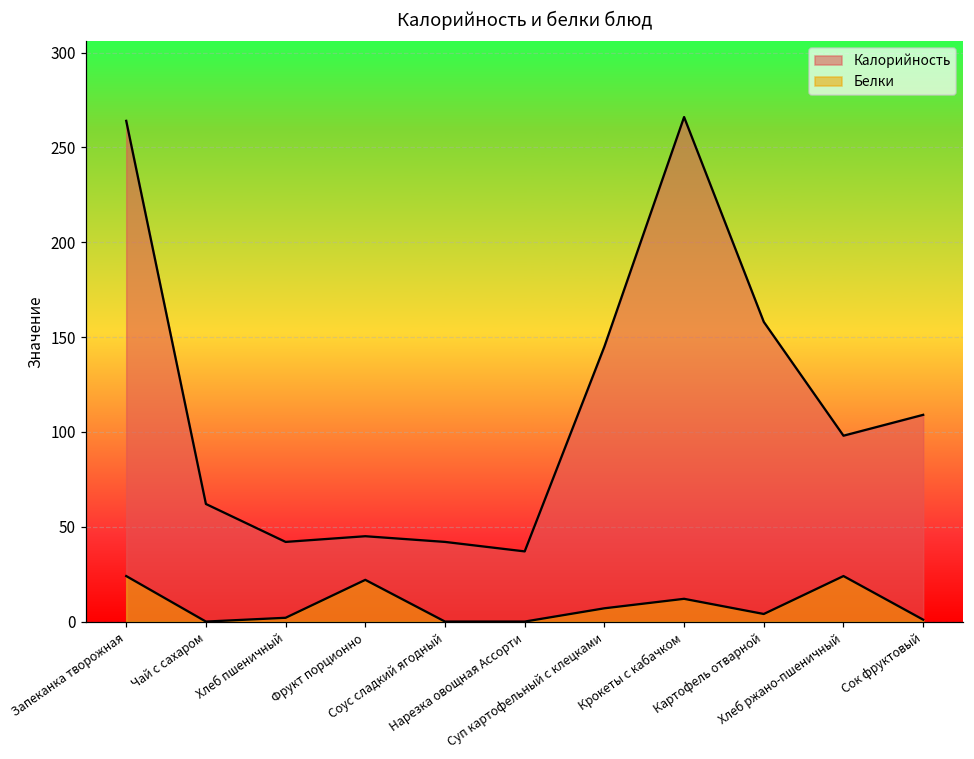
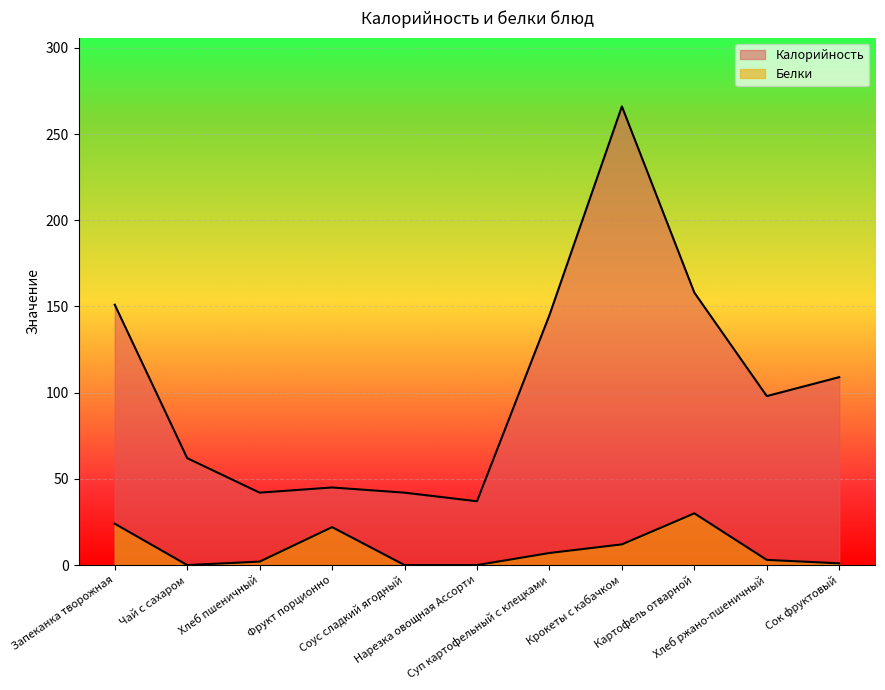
  {
    "Калорийность": {
-     "Запеканка творожная": 264,
+     "Запеканка творожная": 151,
      "Чай с сахаром": 62,
      "Хлеб пшеничный": 42,
      "Фрукт порционно": 45,
      "Соус сладкий ягодный": 42,
      "Нарезка овощная Ассорти": 37,
      "Суп картофельный с клецками": 145,
      "Крокеты с кабачком": 266,
      "Картофель отварной": 158,
      "Хлеб ржано-пшеничный": 98,
      "Сок фруктовый": 109
    },
    "Белки": {
      "Запеканка творожная": 24,
      "Чай с сахаром": 0,
      "Хлеб пшеничный": 2,
      "Фрукт порционно": 22,
      "Соус сладкий ягодный": 0,
      "Нарезка овощная Ассорти": 0,
      "Суп картофельный с клецками": 7,
      "Крокеты с кабачком": 12,
-     "Картофель отварной": 4,
-     "Хлеб ржано-пшеничный": 24,
+     "Картофель отварной": 30,
+     "Хлеб ржано-пшеничный": 3,
      "Сок фруктовый": 1
    }
  }
